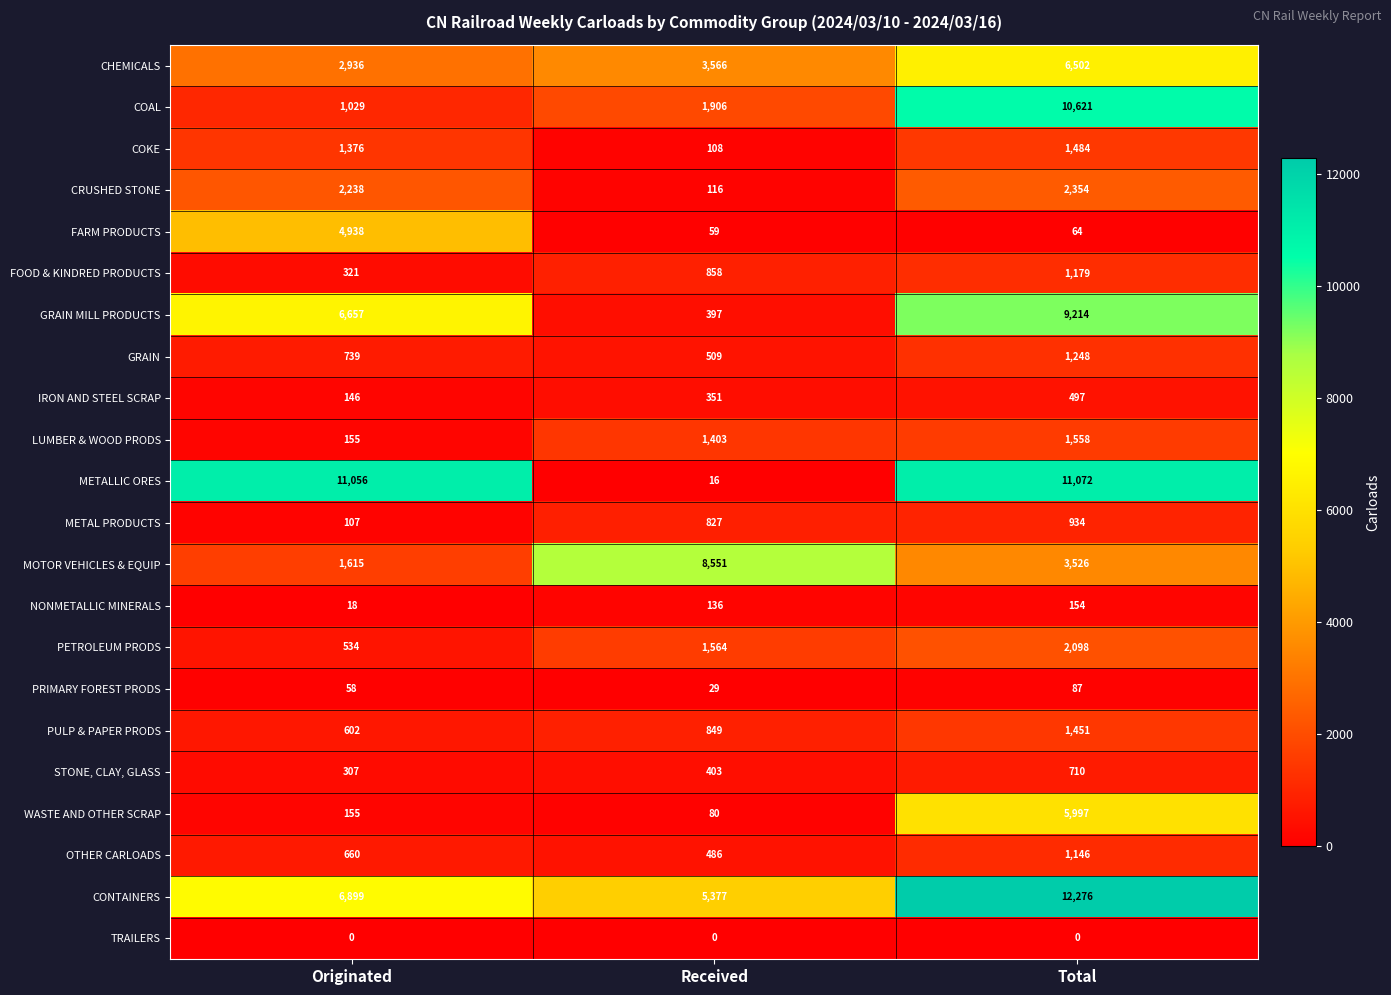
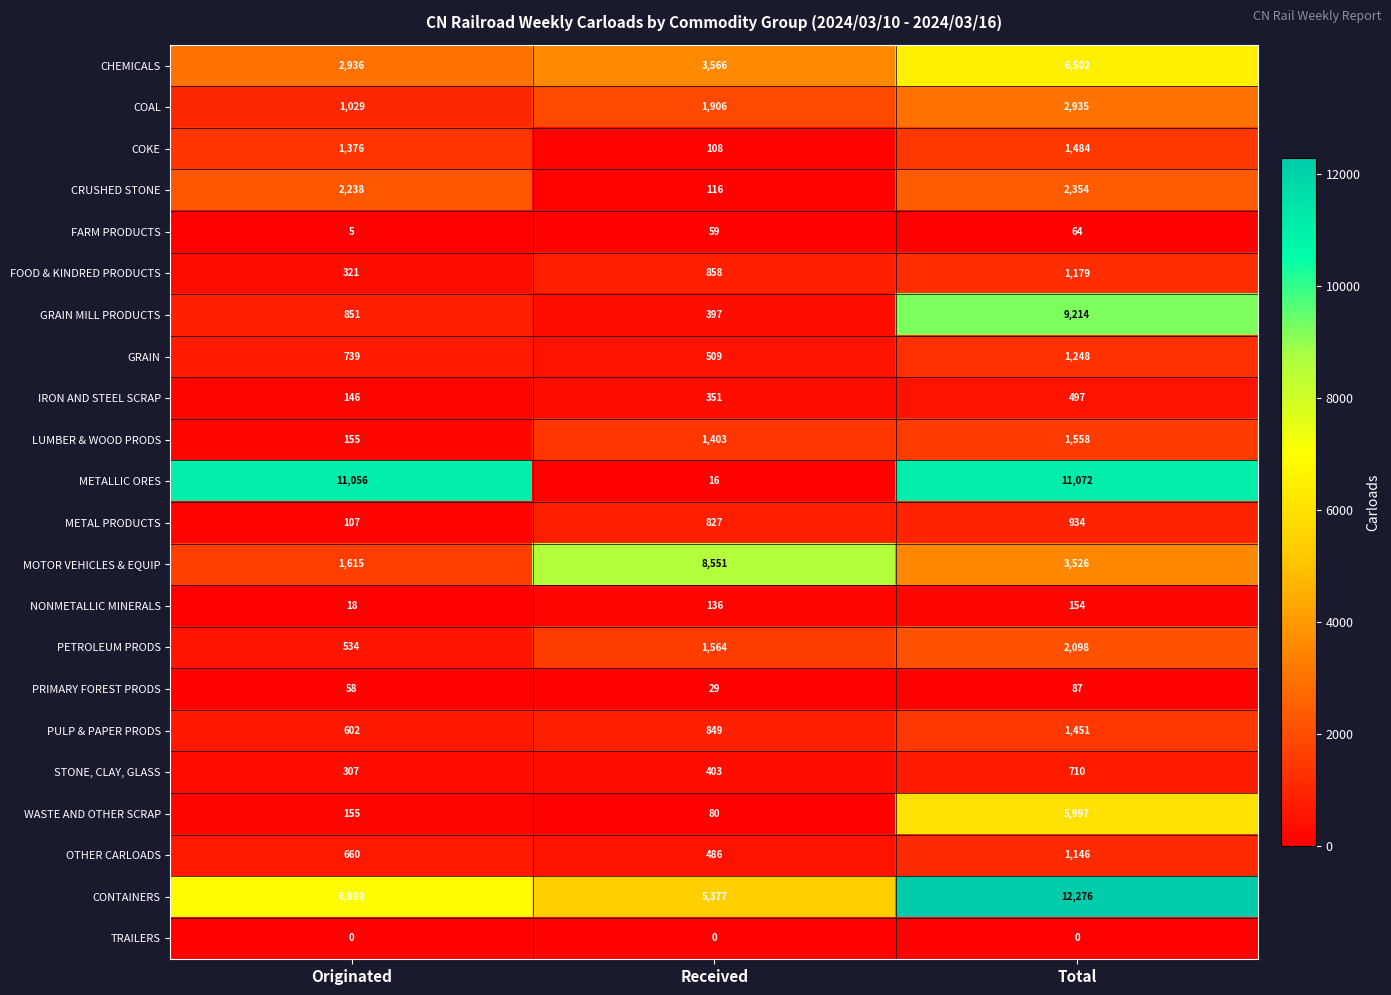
  {
    "CHEMICALS": {
      "Originated": "2,936",
      "Received": "3,566",
      "Total": "6,502"
    },
    "COAL": {
      "Originated": "1,029",
      "Received": "1,906",
-     "Total": "10,621"
+     "Total": "2,935"
    },
    "COKE": {
      "Originated": "1,376",
      "Received": "108",
      "Total": "1,484"
    },
    "CRUSHED STONE": {
      "Originated": "2,238",
      "Received": "116",
      "Total": "2,354"
    },
    "FARM PRODUCTS": {
-     "Originated": "4,938",
+     "Originated": "5",
      "Received": "59",
      "Total": "64"
    },
    "FOOD & KINDRED PRODUCTS": {
      "Originated": "321",
      "Received": "858",
      "Total": "1,179"
    },
    "GRAIN MILL PRODUCTS": {
-     "Originated": "6,657",
+     "Originated": "851",
      "Received": "397",
      "Total": "9,214"
    },
    "GRAIN": {
      "Originated": "739",
      "Received": "509",
      "Total": "1,248"
    },
    "IRON AND STEEL SCRAP": {
      "Originated": "146",
      "Received": "351",
      "Total": "497"
    },
    "LUMBER & WOOD PRODS": {
      "Originated": "155",
      "Received": "1,403",
      "Total": "1,558"
    },
    "METALLIC ORES": {
      "Originated": "11,056",
      "Received": "16",
      "Total": "11,072"
    },
    "METAL PRODUCTS": {
      "Originated": "107",
      "Received": "827",
      "Total": "934"
    },
    "MOTOR VEHICLES & EQUIP": {
      "Originated": "1,615",
      "Received": "8,551",
      "Total": "3,526"
    },
    "NONMETALLIC MINERALS": {
      "Originated": "18",
      "Received": "136",
      "Total": "154"
    },
    "PETROLEUM PRODS": {
      "Originated": "534",
      "Received": "1,564",
      "Total": "2,098"
    },
    "PRIMARY FOREST PRODS": {
      "Originated": "58",
      "Received": "29",
      "Total": "87"
    },
    "PULP & PAPER PRODS": {
      "Originated": "602",
      "Received": "849",
      "Total": "1,451"
    },
    "STONE, CLAY, GLASS": {
      "Originated": "307",
      "Received": "403",
      "Total": "710"
    },
    "WASTE AND OTHER SCRAP": {
      "Originated": "155",
      "Received": "80",
      "Total": "5,997"
    },
    "OTHER CARLOADS": {
      "Originated": "660",
      "Received": "486",
      "Total": "1,146"
    },
    "CONTAINERS": {
      "Originated": "6,899",
      "Received": "5,377",
      "Total": "12,276"
    },
    "TRAILERS": {
      "Originated": "0",
      "Received": "0",
      "Total": "0"
    }
  }
